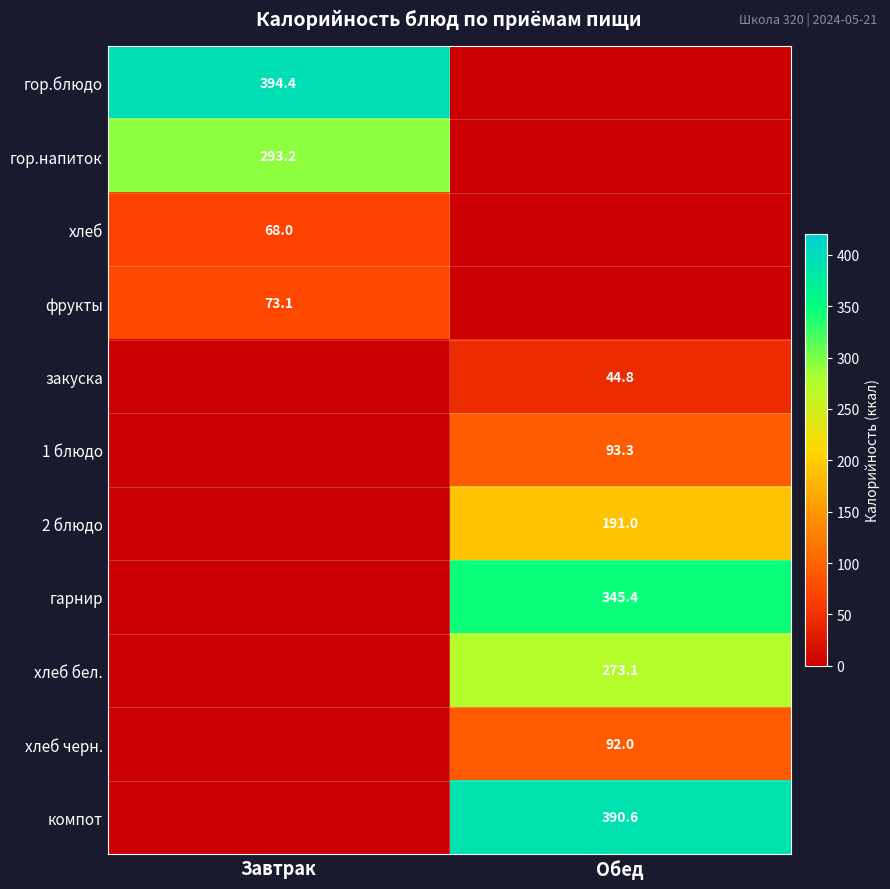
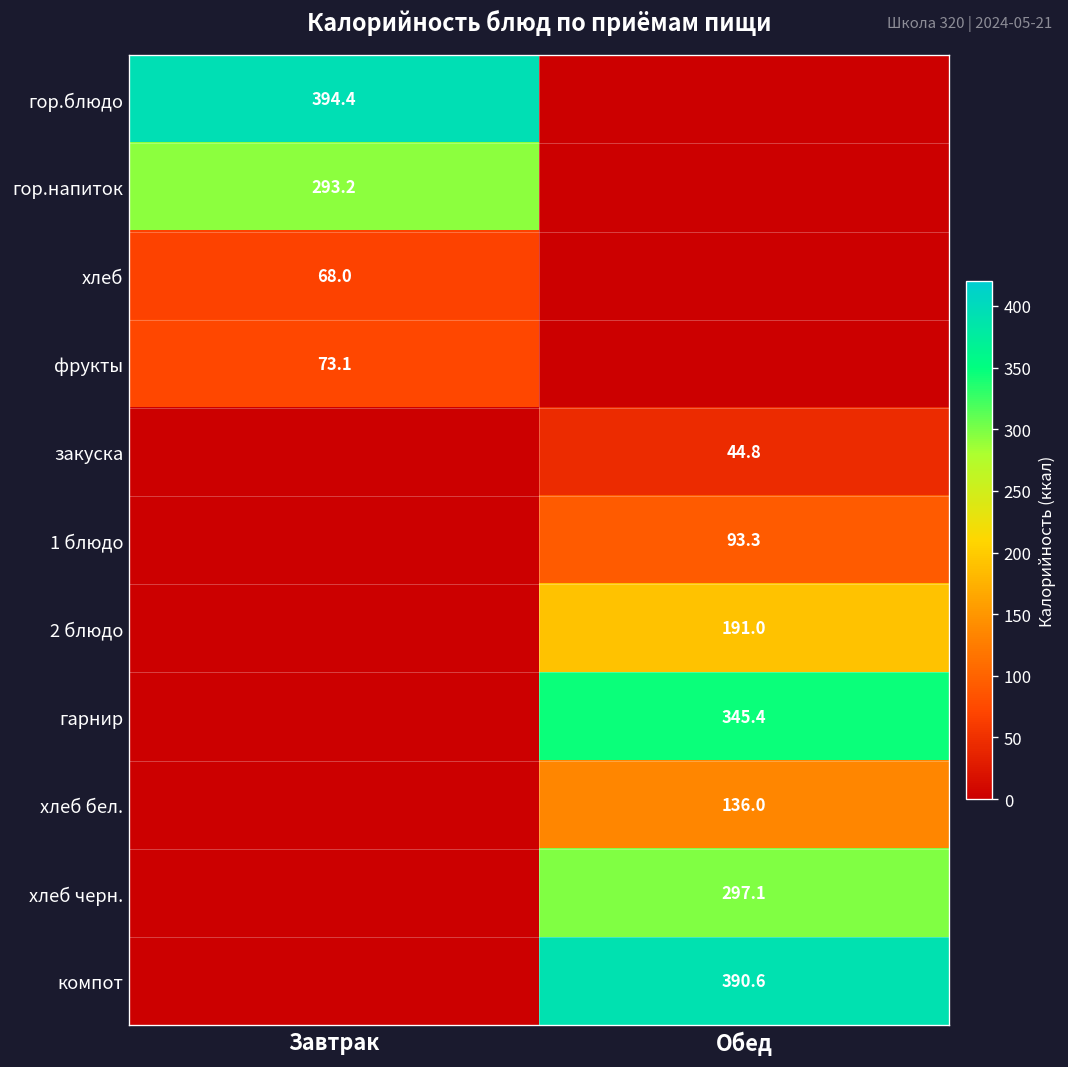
  {
    "гор.блюдо": {
      "Завтрак": 394.4
    },
    "гор.напиток": {
      "Завтрак": 293.2
    },
    "хлеб": {
      "Завтрак": 68.0
    },
    "фрукты": {
      "Завтрак": 73.1
    },
    "закуска": {
      "Обед": 44.8
    },
    "1 блюдо": {
      "Обед": 93.3
    },
    "2 блюдо": {
      "Обед": 191.0
    },
    "гарнир": {
      "Обед": 345.4
    },
    "хлеб бел.": {
-     "Обед": 273.1
+     "Обед": 136.0
    },
    "хлеб черн.": {
-     "Обед": 92.0
+     "Обед": 297.1
    },
    "компот": {
      "Обед": 390.6
    }
  }
